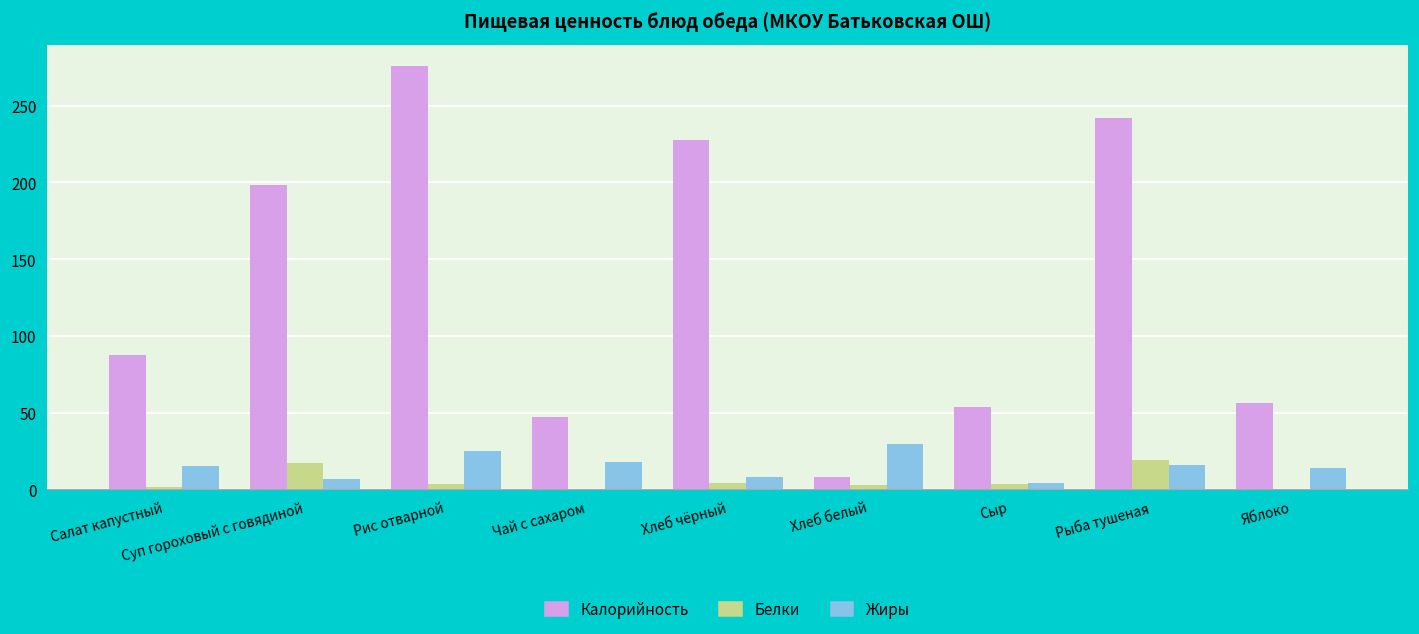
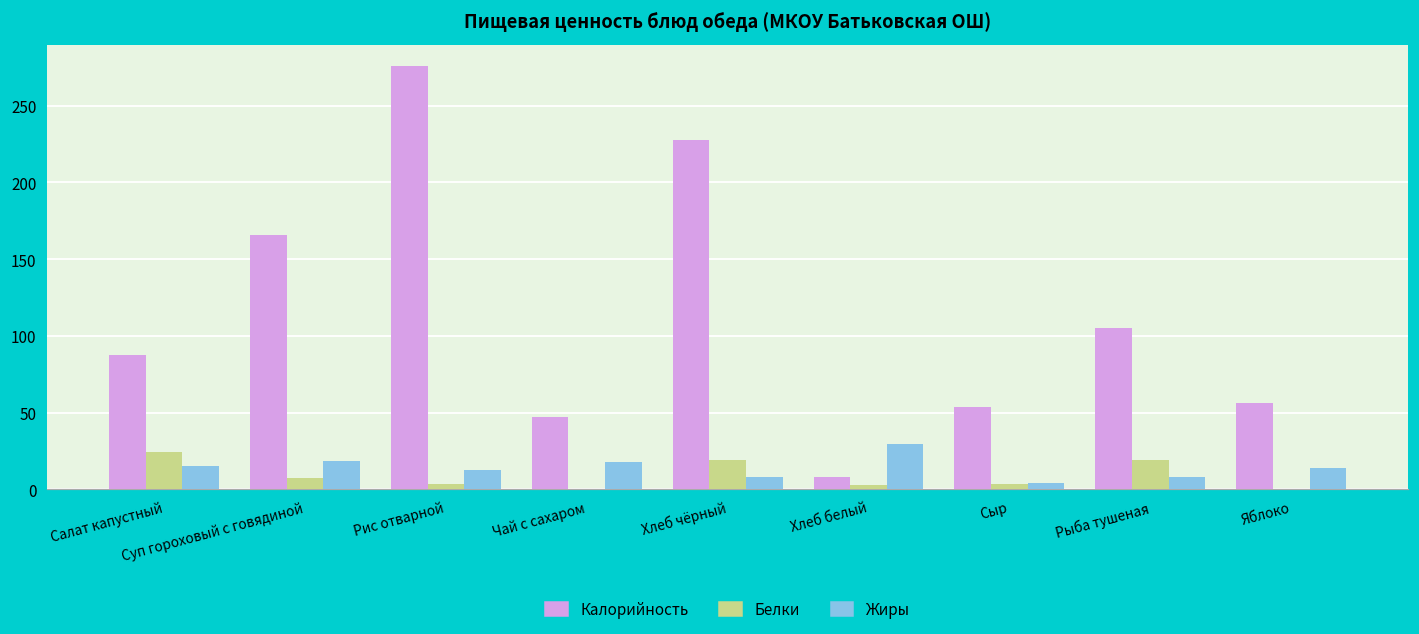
  {
    "Калорийность": {
      "Салат капустный": 87,
-     "Суп гороховый с говядиной": 198,
+     "Суп гороховый с говядиной": 166,
      "Рис отварной": 276,
      "Чай с сахаром": 48,
      "Хлеб чёрный": 227,
      "Хлеб белый": 8,
      "Сыр": 54,
-     "Рыба тушеная": 242,
+     "Рыба тушеная": 105,
      "Яблоко": 56
    },
    "Белки": {
-     "Салат капустный": 1,
-     "Суп гороховый с говядиной": 17,
+     "Салат капустный": 24,
+     "Суп гороховый с говядиной": 7,
      "Рис отварной": 4,
-     "Хлеб чёрный": 4,
+     "Хлеб чёрный": 19,
      "Хлеб белый": 3,
      "Сыр": 3,
      "Рыба тушеная": 19
    },
    "Жиры": {
      "Салат капустный": 15,
-     "Суп гороховый с говядиной": 6,
-     "Рис отварной": 25,
+     "Суп гороховый с говядиной": 19,
+     "Рис отварной": 13,
      "Чай с сахаром": 18,
      "Хлеб чёрный": 8,
      "Хлеб белый": 30,
      "Сыр": 4,
-     "Рыба тушеная": 16,
+     "Рыба тушеная": 8,
      "Яблоко": 14
    }
  }
